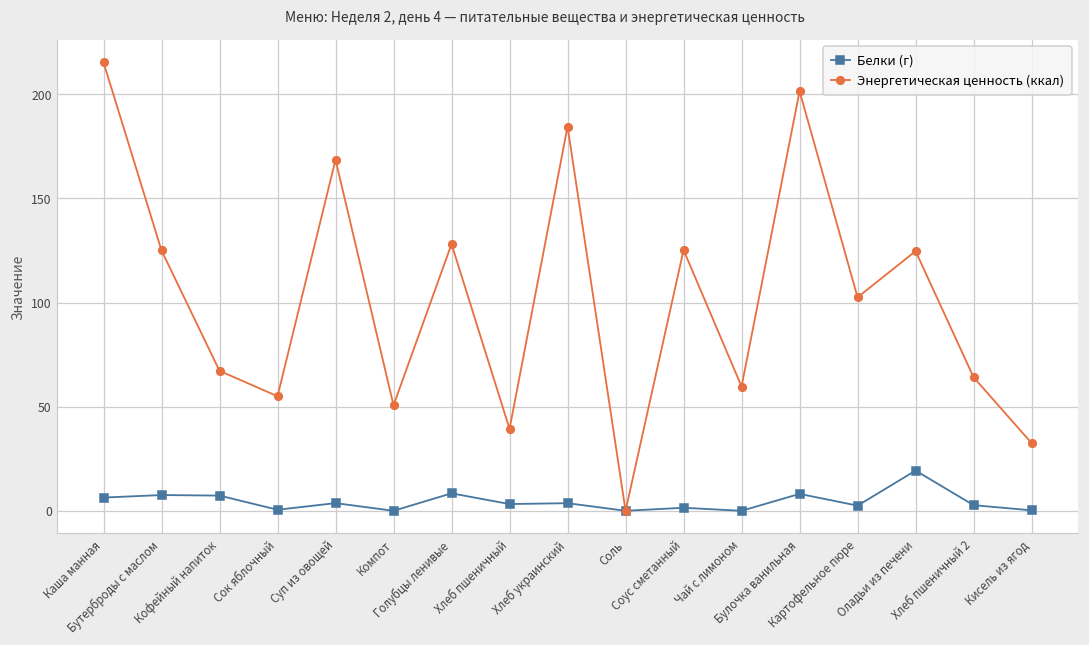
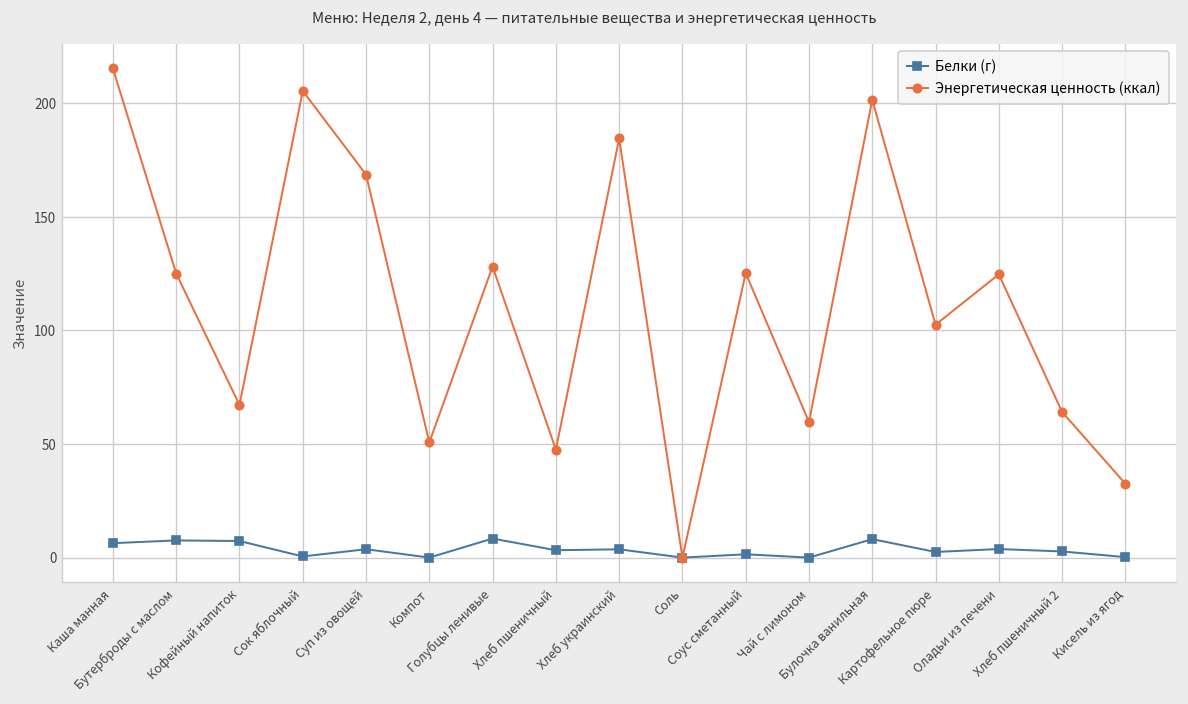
  {
    "Белки (г)": {
      "Каша манная": 6,
      "Бутерброды с маслом": 8,
      "Кофейный напиток": 7,
      "Сок яблочный": 1,
      "Суп из овощей": 4,
      "Компот": 0,
      "Голубцы ленивые": 8,
      "Хлеб пшеничный": 3,
      "Хлеб украинский": 4,
      "Соус сметанный": 1,
      "Чай с лимоном": 0,
      "Булочка ванильная": 8,
      "Картофельное пюре": 2,
-     "Оладьи из печени": 19,
+     "Оладьи из печени": 4,
      "Хлеб пшеничный 2": 3,
      "Кисель из ягод": 0
    },
    "Энергетическая ценность (ккал)": {
      "Каша манная": 215,
      "Бутерброды с маслом": 125,
      "Кофейный напиток": 67,
-     "Сок яблочный": 55,
+     "Сок яблочный": 205,
      "Суп из овощей": 169,
      "Компот": 51,
      "Голубцы ленивые": 128,
-     "Хлеб пшеничный": 39,
+     "Хлеб пшеничный": 48,
      "Хлеб украинский": 185,
      "Соус сметанный": 125,
      "Чай с лимоном": 60,
      "Булочка ванильная": 202,
      "Картофельное пюре": 103,
      "Оладьи из печени": 125,
      "Хлеб пшеничный 2": 64,
      "Кисель из ягод": 33
    }
  }
